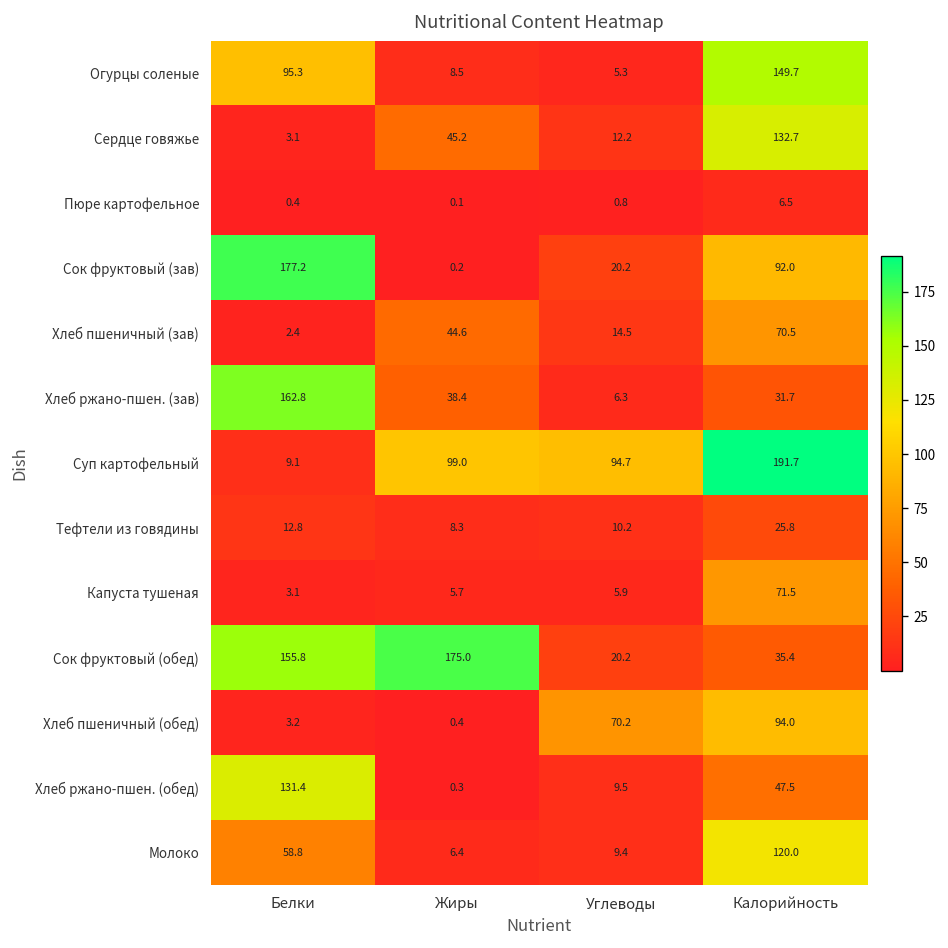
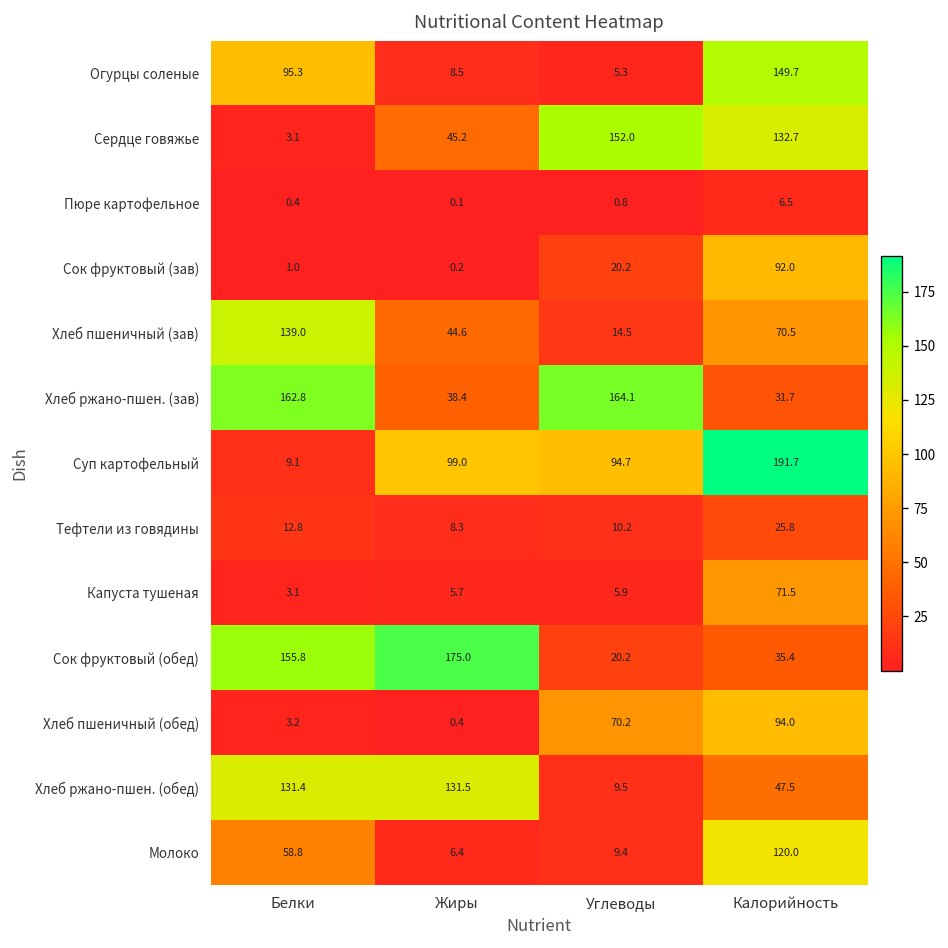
  {
    "Огурцы соленые": {
      "Белки": 95.3,
      "Жиры": 8.5,
      "Углеводы": 5.3,
      "Калорийность": 149.7
    },
    "Сердце говяжье": {
      "Белки": 3.1,
      "Жиры": 45.2,
-     "Углеводы": 12.2,
+     "Углеводы": 152.0,
      "Калорийность": 132.7
    },
    "Пюре картофельное": {
      "Белки": 0.4,
      "Жиры": 0.1,
      "Углеводы": 0.8,
      "Калорийность": 6.5
    },
    "Сок фруктовый (зав)": {
-     "Белки": 177.2,
+     "Белки": 1.0,
      "Жиры": 0.2,
      "Углеводы": 20.2,
      "Калорийность": 92.0
    },
    "Хлеб пшеничный (зав)": {
-     "Белки": 2.4,
+     "Белки": 139.0,
      "Жиры": 44.6,
      "Углеводы": 14.5,
      "Калорийность": 70.5
    },
    "Хлеб ржано-пшен. (зав)": {
      "Белки": 162.8,
      "Жиры": 38.4,
-     "Углеводы": 6.3,
+     "Углеводы": 164.1,
      "Калорийность": 31.7
    },
    "Суп картофельный": {
      "Белки": 9.1,
      "Жиры": 99.0,
      "Углеводы": 94.7,
      "Калорийность": 191.7
    },
    "Тефтели из говядины": {
      "Белки": 12.8,
      "Жиры": 8.3,
      "Углеводы": 10.2,
      "Калорийность": 25.8
    },
    "Капуста тушеная": {
      "Белки": 3.1,
      "Жиры": 5.7,
      "Углеводы": 5.9,
      "Калорийность": 71.5
    },
    "Сок фруктовый (обед)": {
      "Белки": 155.8,
      "Жиры": 175.0,
      "Углеводы": 20.2,
      "Калорийность": 35.4
    },
    "Хлеб пшеничный (обед)": {
      "Белки": 3.2,
      "Жиры": 0.4,
      "Углеводы": 70.2,
      "Калорийность": 94.0
    },
    "Хлеб ржано-пшен. (обед)": {
      "Белки": 131.4,
-     "Жиры": 0.3,
+     "Жиры": 131.5,
      "Углеводы": 9.5,
      "Калорийность": 47.5
    },
    "Молоко": {
      "Белки": 58.8,
      "Жиры": 6.4,
      "Углеводы": 9.4,
      "Калорийность": 120.0
    }
  }
